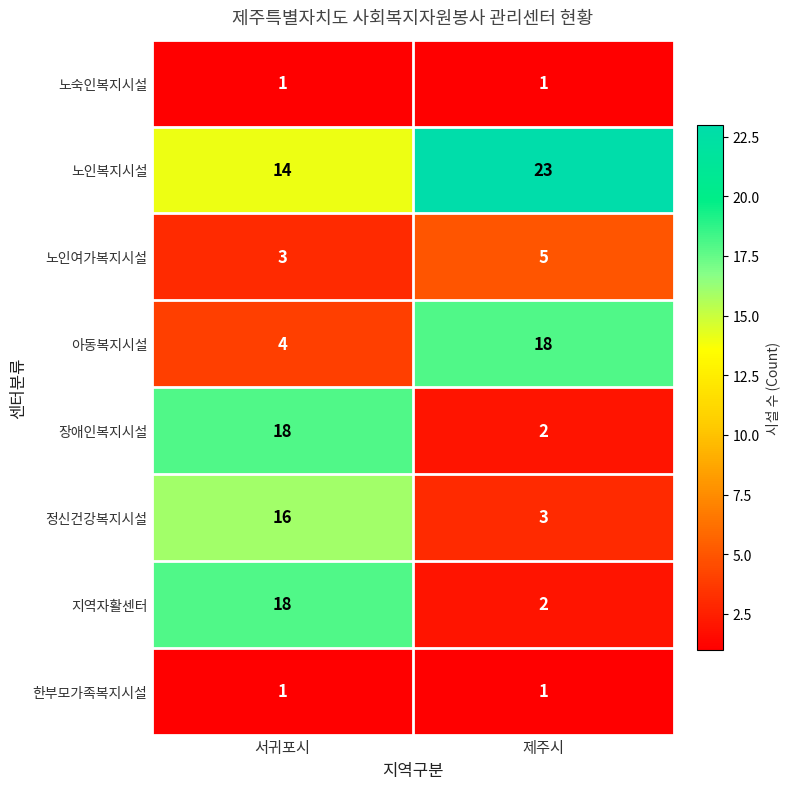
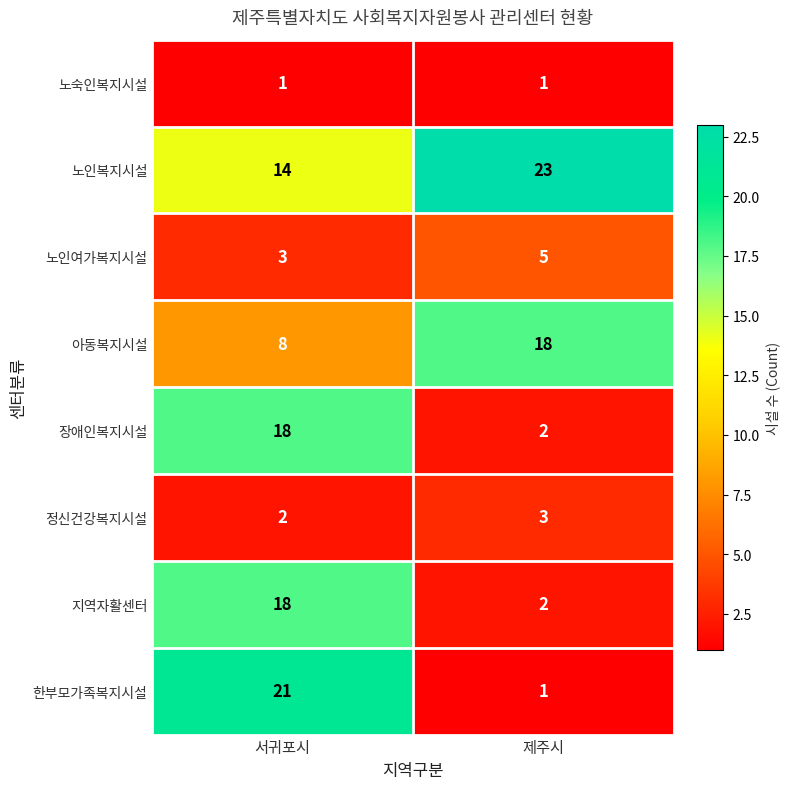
  {
    "노숙인복지시설": {
      "서귀포시": 1,
      "제주시": 1
    },
    "노인복지시설": {
      "서귀포시": 14,
      "제주시": 23
    },
    "노인여가복지시설": {
      "서귀포시": 3,
      "제주시": 5
    },
    "아동복지시설": {
-     "서귀포시": 4,
+     "서귀포시": 8,
      "제주시": 18
    },
    "장애인복지시설": {
      "서귀포시": 18,
      "제주시": 2
    },
    "정신건강복지시설": {
-     "서귀포시": 16,
+     "서귀포시": 2,
      "제주시": 3
    },
    "지역자활센터": {
      "서귀포시": 18,
      "제주시": 2
    },
    "한부모가족복지시설": {
-     "서귀포시": 1,
+     "서귀포시": 21,
      "제주시": 1
    }
  }
